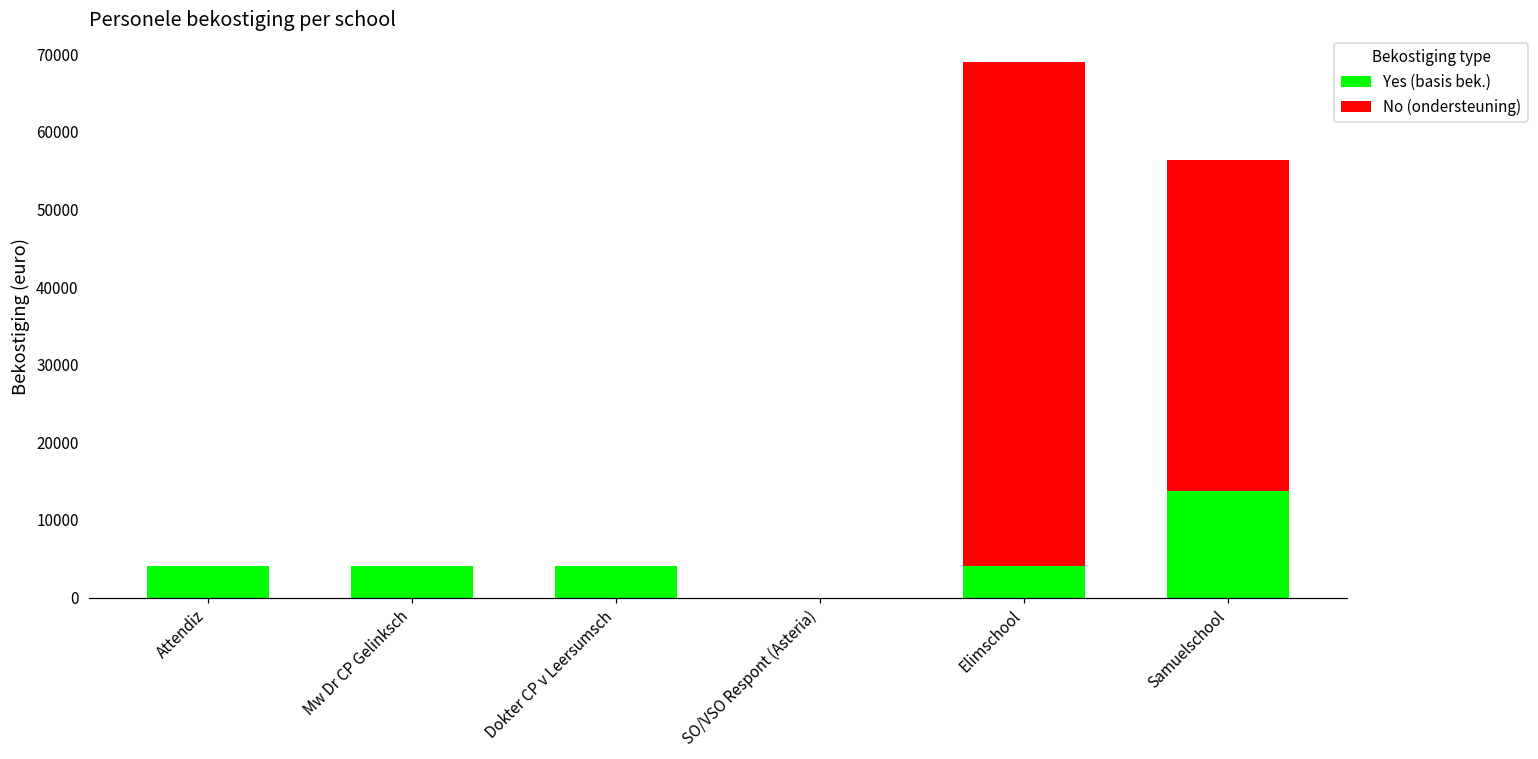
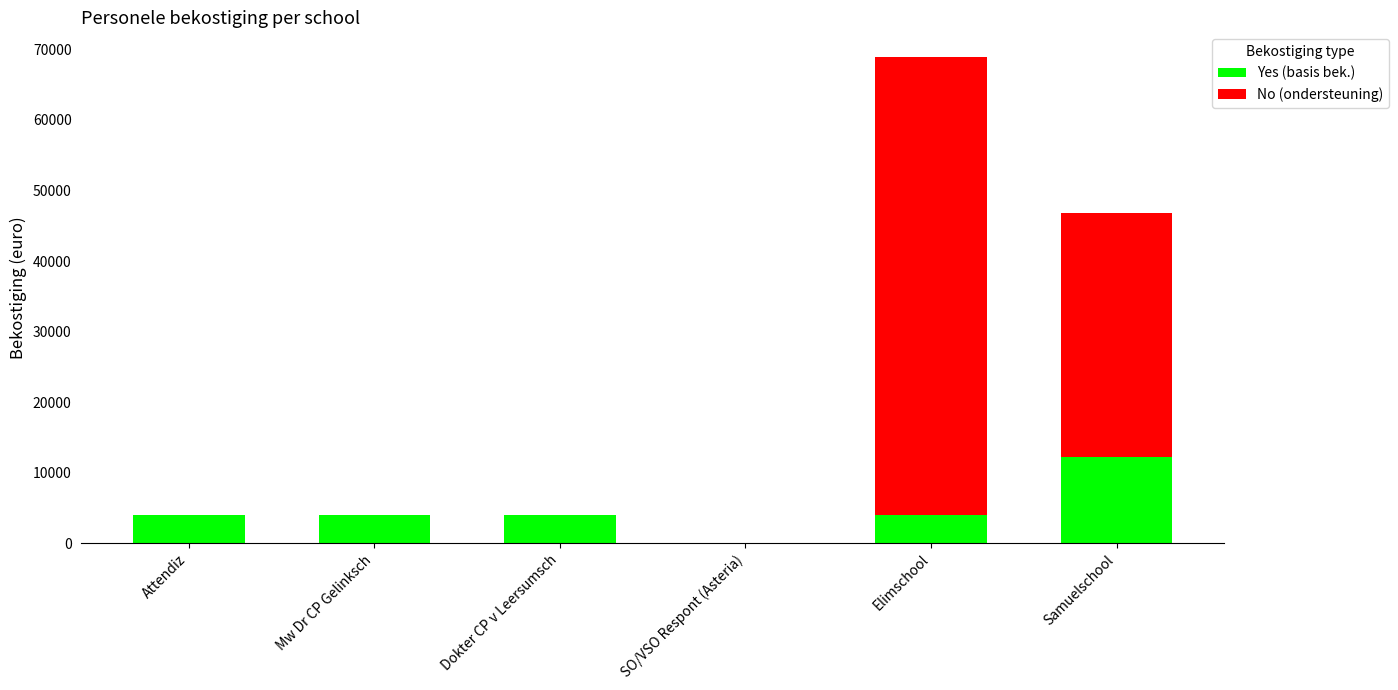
  {
    "Yes (basis bek.)": {
      "Attendiz": 4000,
      "Mw Dr CP Gelinksch": 4000,
      "Dokter CP v Leersumsch": 4000,
      "SO/VSO Respont (Asteria)": 0,
      "Elimschool": 4000,
-     "Samuelschool": 14000
+     "Samuelschool": 12000
    },
    "No (ondersteuning)": {
      "Attendiz": 0,
      "Mw Dr CP Gelinksch": 0,
      "Dokter CP v Leersumsch": 0,
      "SO/VSO Respont (Asteria)": 0,
      "Elimschool": 65000,
-     "Samuelschool": 43000
+     "Samuelschool": 35000
    }
  }
